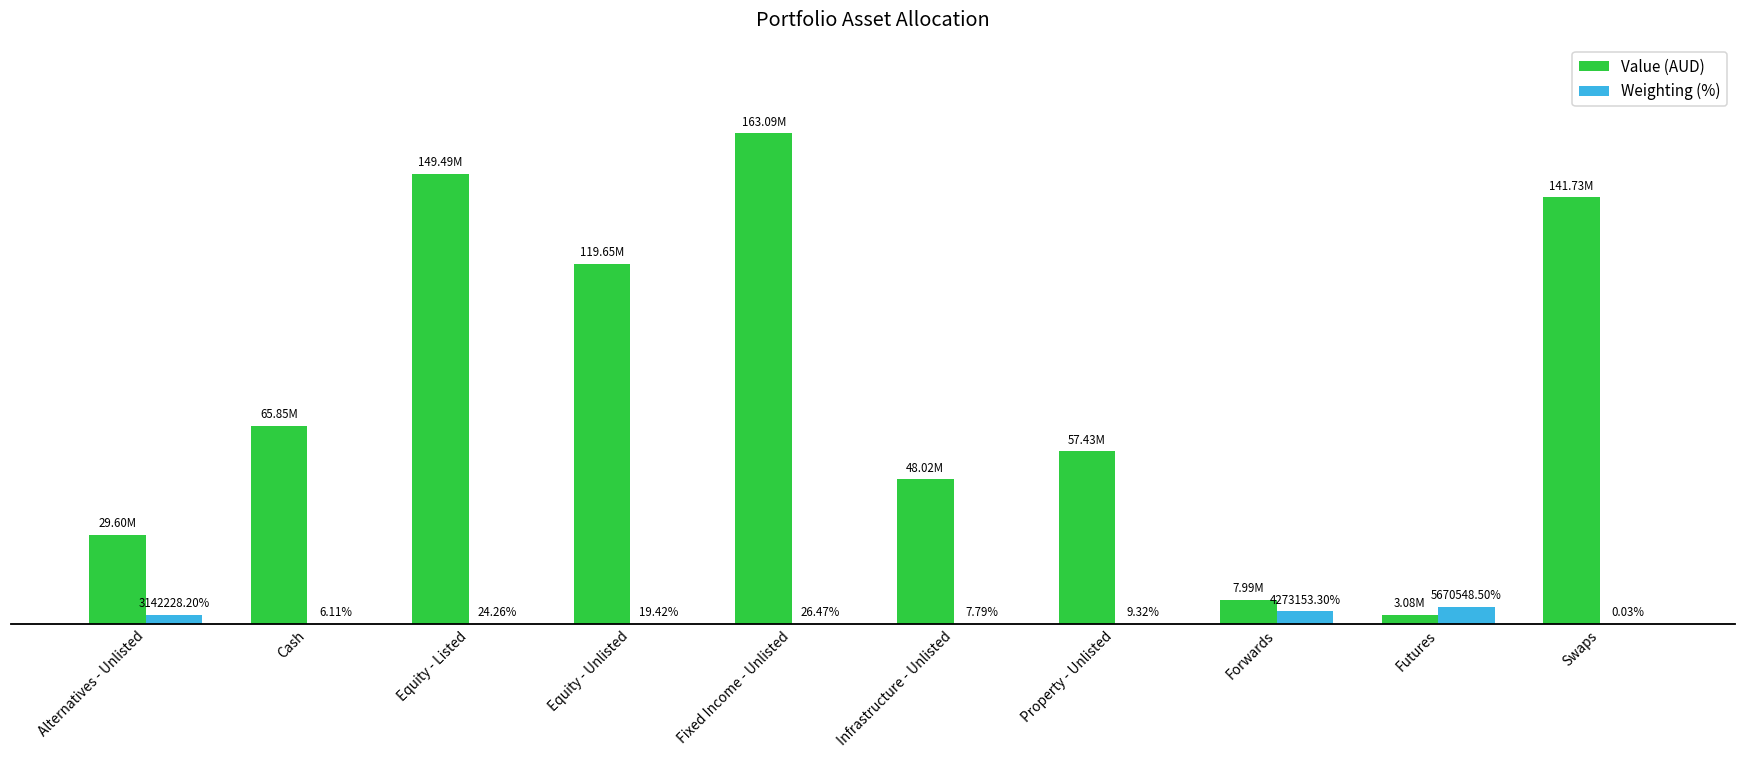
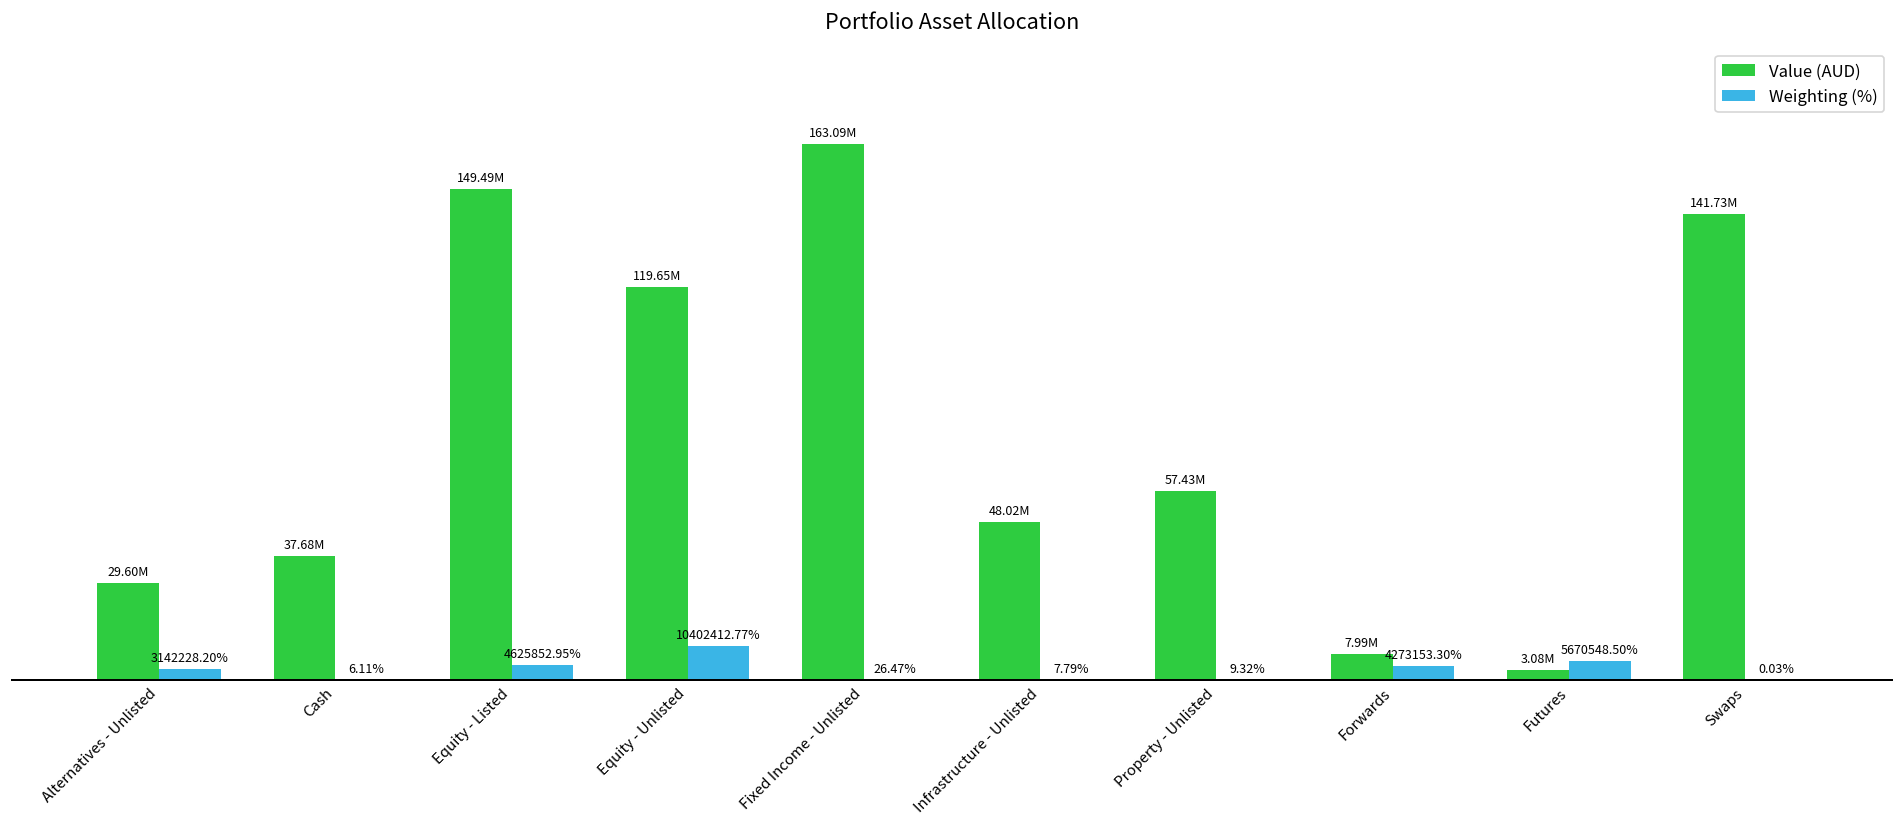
  {
    "Value (AUD)": {
      "Alternatives - Unlisted": "29.60M",
-     "Cash": "65.85M",
+     "Cash": "37.68M",
      "Equity - Listed": "149.49M",
      "Equity - Unlisted": "119.65M",
      "Fixed Income - Unlisted": "163.09M",
      "Infrastructure - Unlisted": "48.02M",
      "Property - Unlisted": "57.43M",
      "Forwards": "7.99M",
      "Futures": "3.08M",
      "Swaps": "141.73M"
    },
    "Weighting (%)": {
      "Alternatives - Unlisted": "3142228.20%",
      "Cash": "6.11%",
-     "Equity - Listed": "24.26%",
-     "Equity - Unlisted": "19.42%",
+     "Equity - Listed": "4625852.95%",
+     "Equity - Unlisted": "10402412.77%",
      "Fixed Income - Unlisted": "26.47%",
      "Infrastructure - Unlisted": "7.79%",
      "Property - Unlisted": "9.32%",
      "Forwards": "4273153.30%",
      "Futures": "5670548.50%",
      "Swaps": "0.03%"
    }
  }
